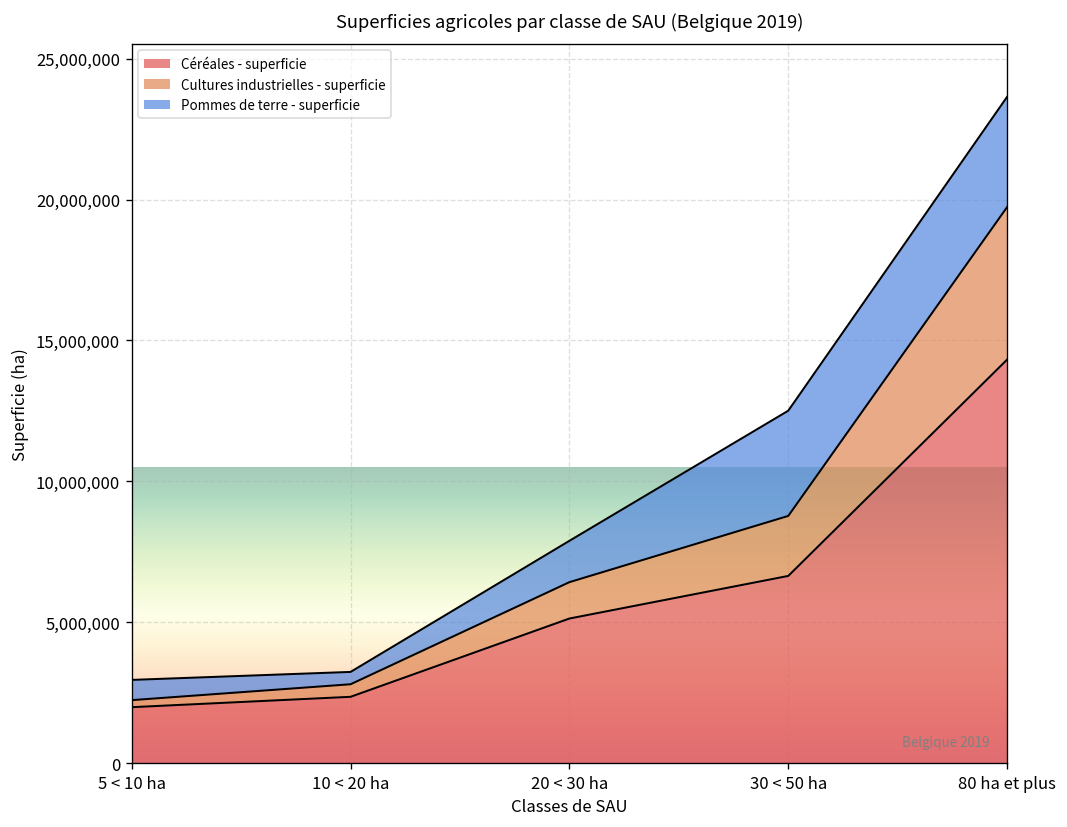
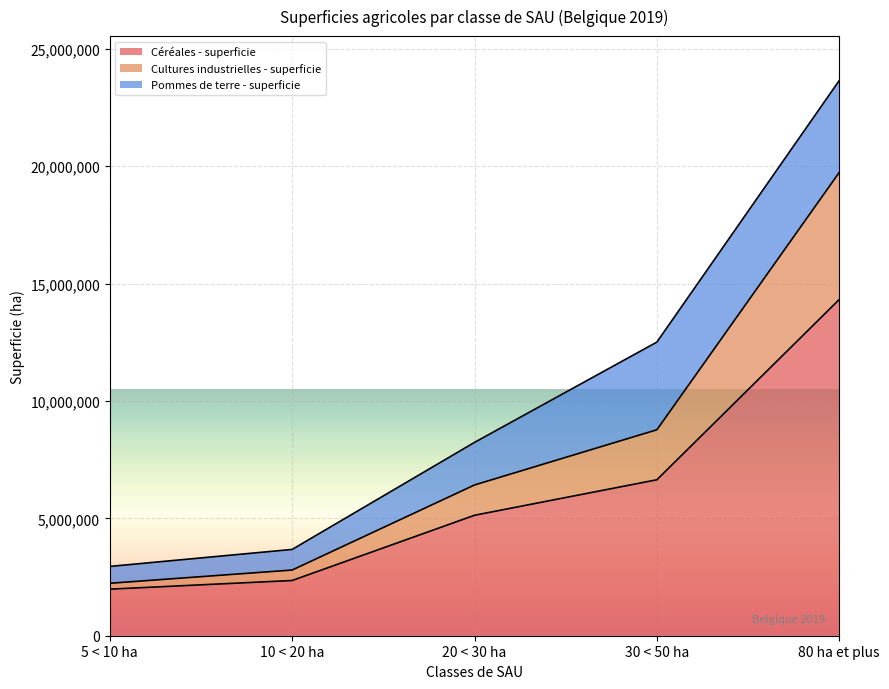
  {
    "Pommes de terre - superficie": {
      "5 < 10 ha": "700,000",
-     "10 < 20 ha": "400,000",
-     "20 < 30 ha": "1,500,000",
+     "10 < 20 ha": "900,000",
+     "20 < 30 ha": "1,800,000",
      "30 < 50 ha": "3,700,000",
      "80 ha et plus": "3,900,000"
    }
  }
